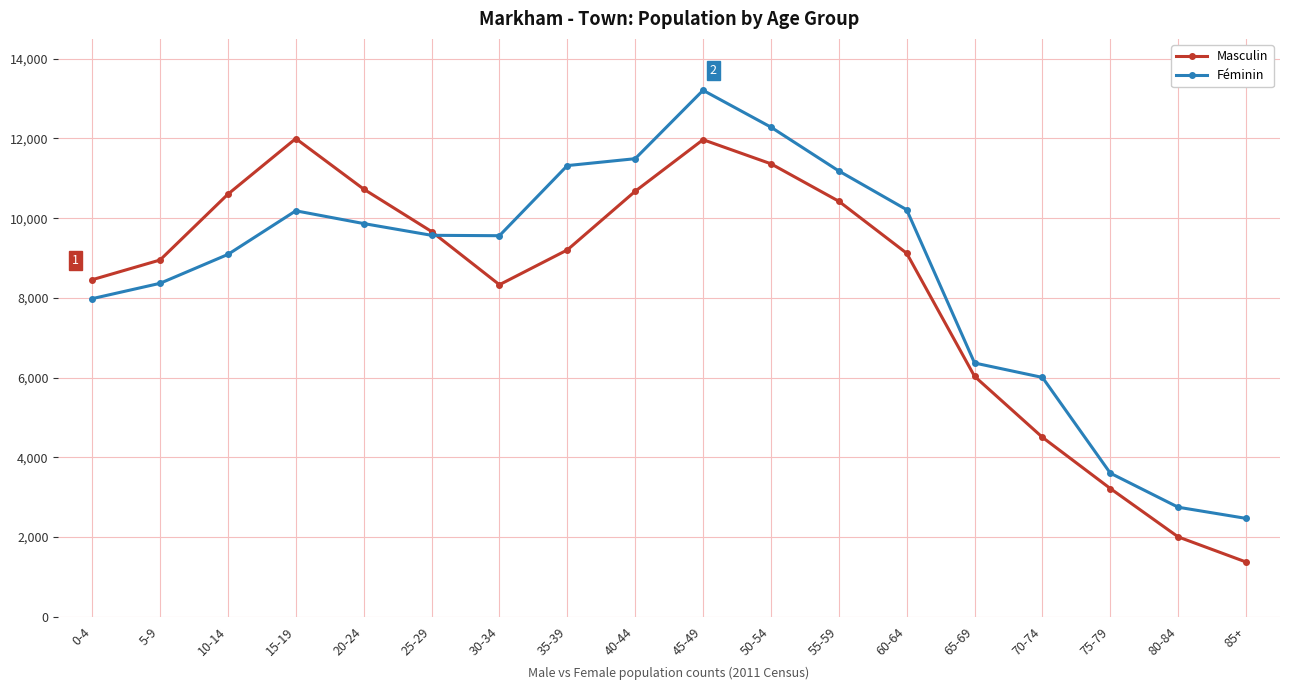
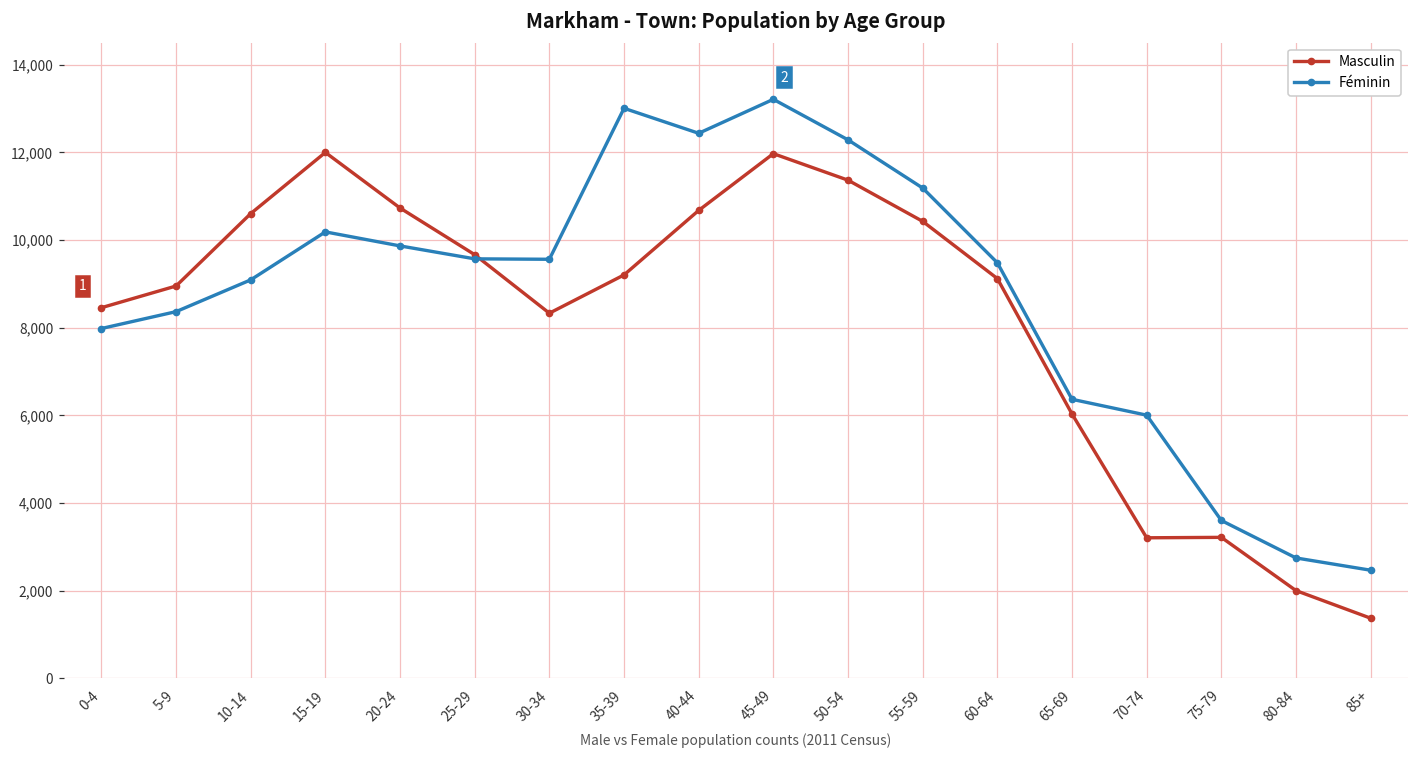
  {
    "Masculin": {
      "5-9": "9,000",
      "10-14": "10,600",
      "15-19": "12,000",
      "20-24": "10,700",
      "25-29": "9,700",
      "30-34": "8,300",
      "35-39": "9,200",
      "40-44": "10,700",
      "45-49": "12,000",
      "50-54": "11,400",
      "55-59": "10,400",
      "60-64": "9,100",
      "65-69": "6,000",
-     "70-74": "4,500",
+     "70-74": "3,200",
      "75-79": "3,200",
      "80-84": "2,000",
      "85+": "1,400"
    },
    "Féminin": {
      "0-4": "8,000",
      "5-9": "8,400",
      "10-14": "9,100",
      "15-19": "10,200",
      "20-24": "9,900",
      "25-29": "9,600",
      "30-34": "9,600",
-     "35-39": "11,300",
-     "40-44": "11,500",
+     "35-39": "13,000",
+     "40-44": "12,400",
      "50-54": "12,300",
      "55-59": "11,200",
-     "60-64": "10,200",
+     "60-64": "9,500",
      "65-69": "6,400",
      "70-74": "6,000",
      "75-79": "3,600",
      "80-84": "2,700",
      "85+": "2,500"
    }
  }
